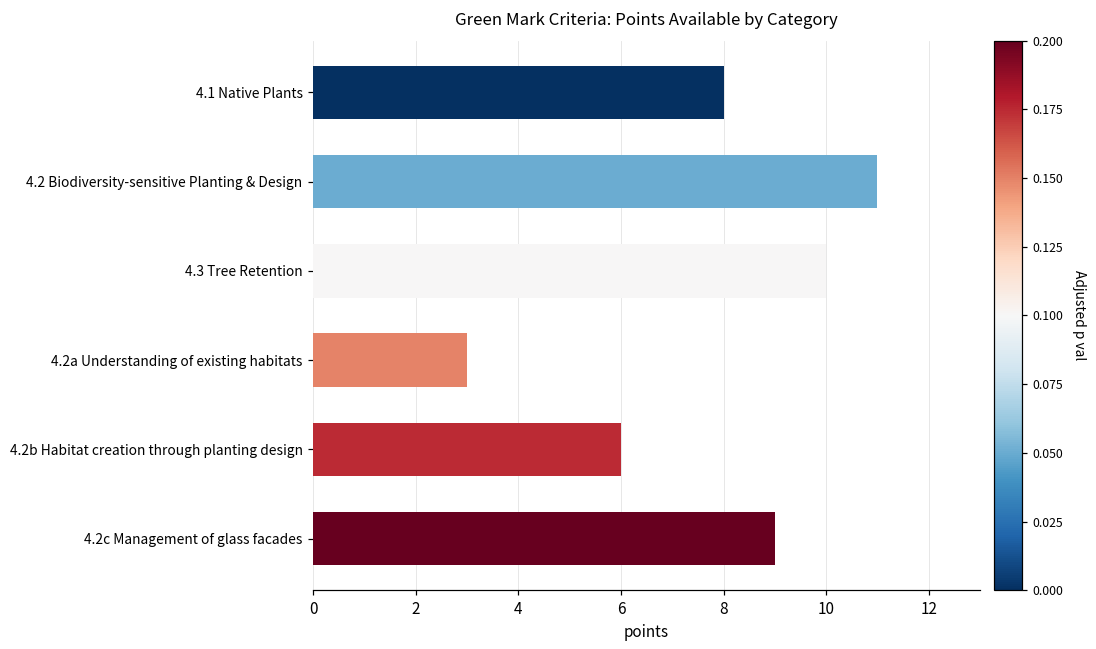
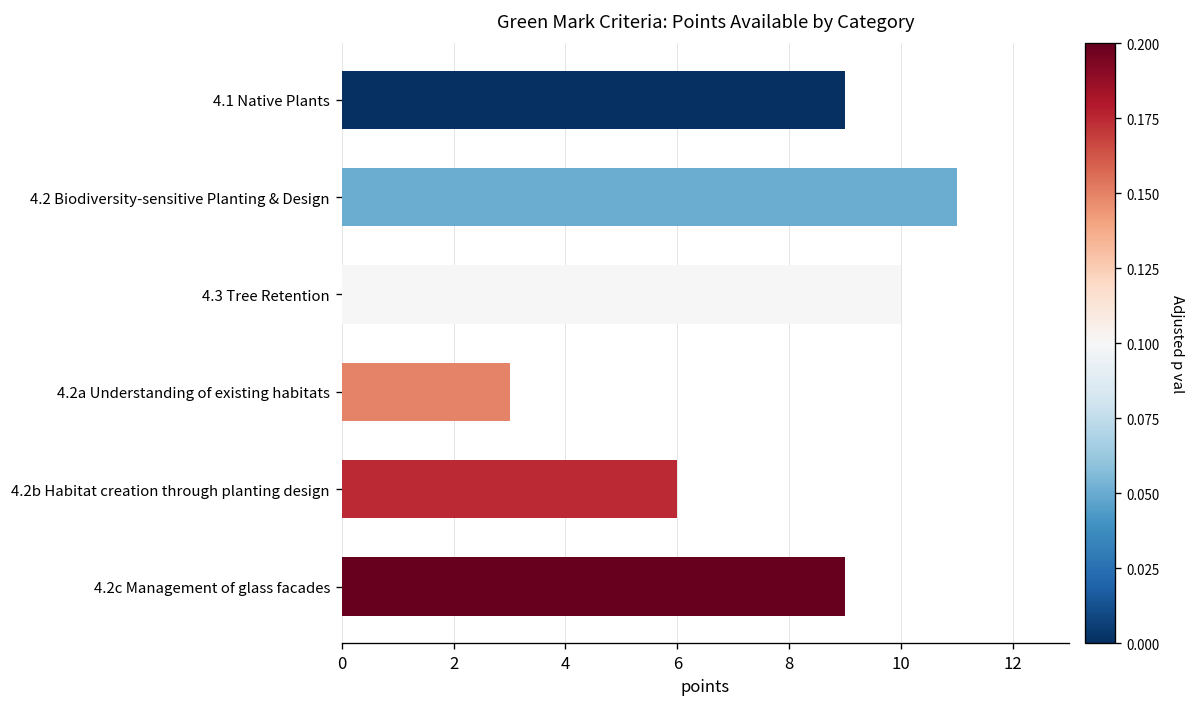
  {
-   "4.1 Native Plants": 8,
+   "4.1 Native Plants": 9,
    "4.2 Biodiversity-sensitive Planting & Design": 11,
    "4.3 Tree Retention": 10,
    "4.2a Understanding of existing habitats": 3,
    "4.2b Habitat creation through planting design": 6,
    "4.2c Management of glass facades": 9
  }
